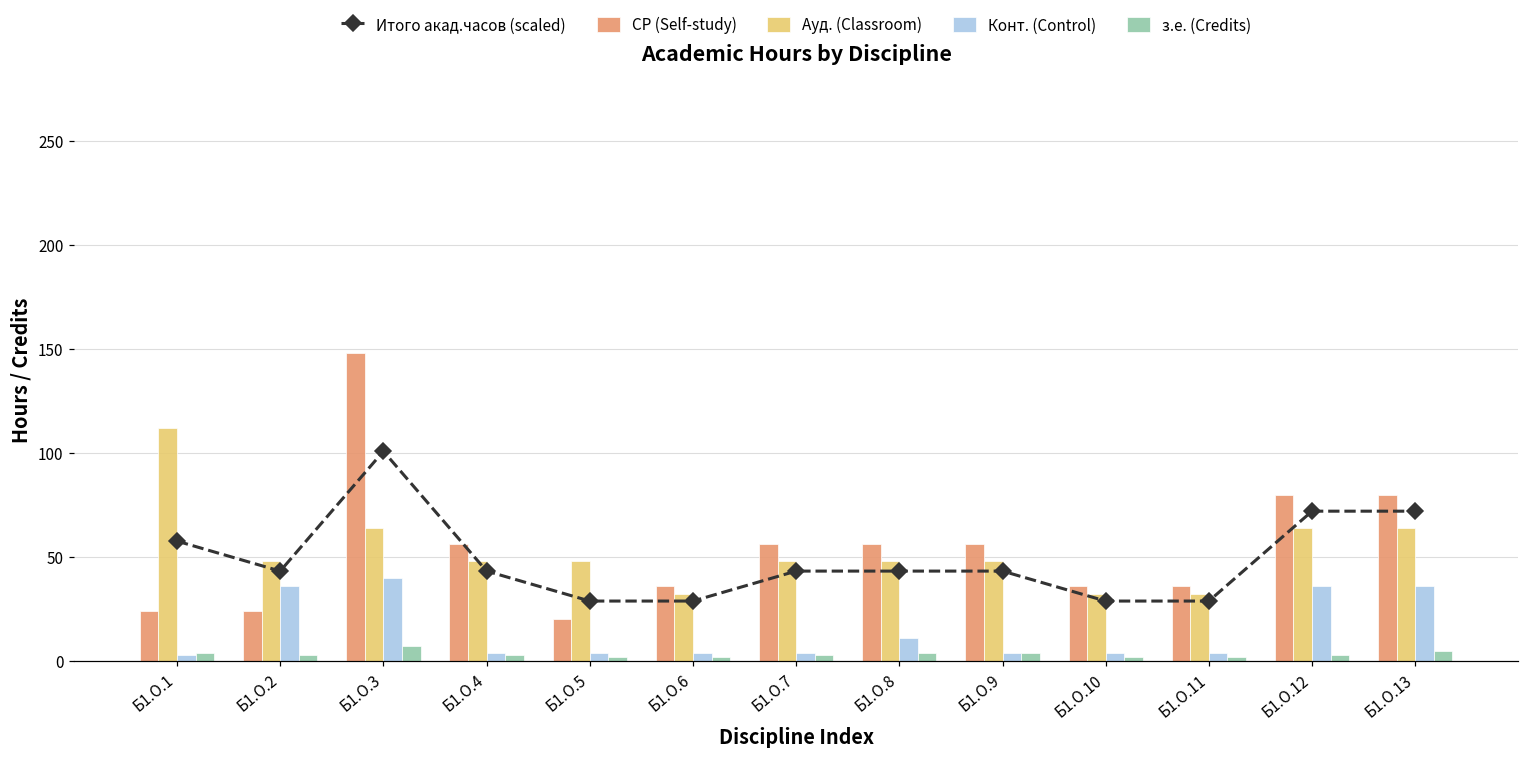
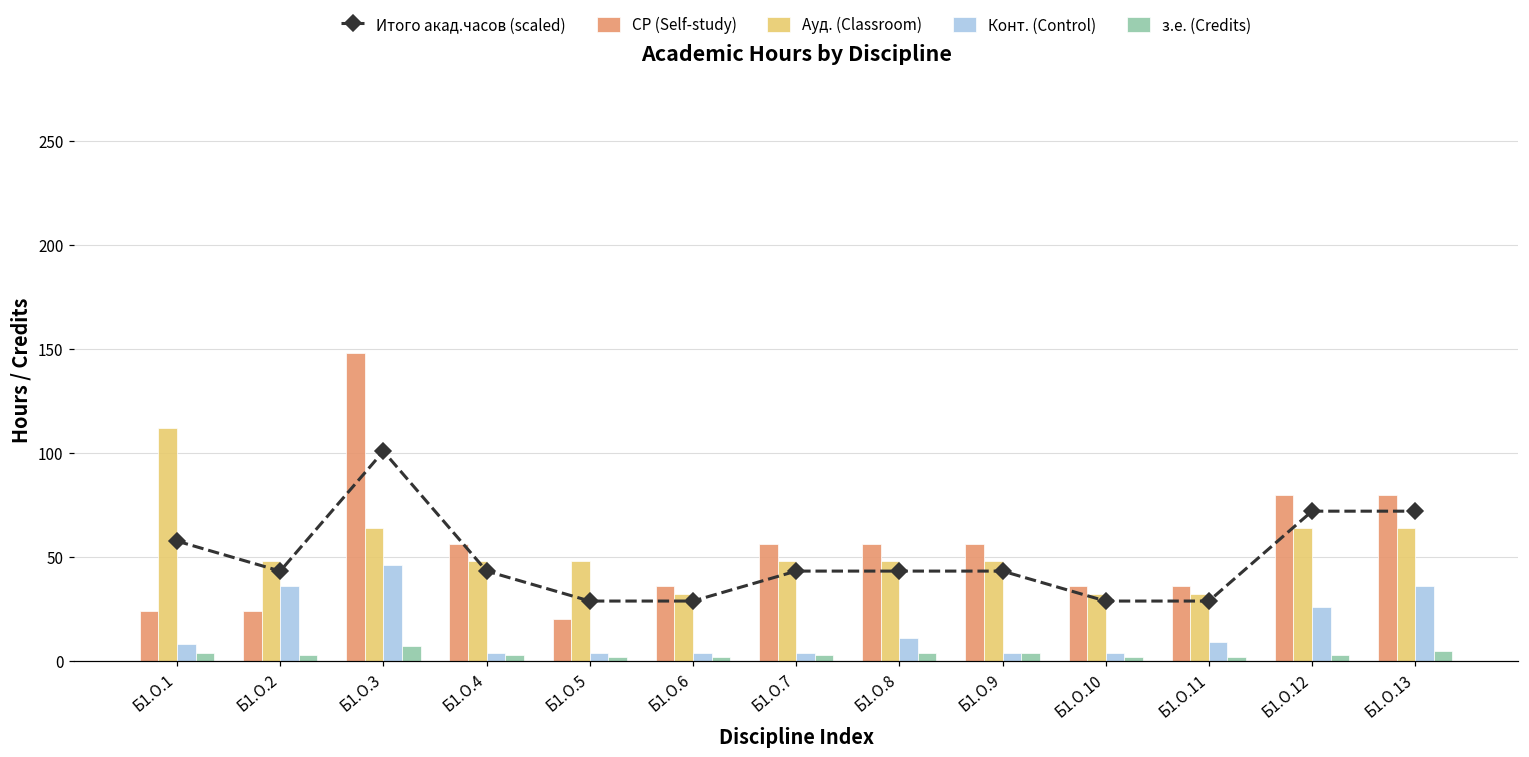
  {
    "Итого акад.часов (scaled)": {
      "Б1.О.1": 58,
      "Б1.О.2": 43,
      "Б1.О.3": 101,
      "Б1.О.4": 43,
      "Б1.О.5": 29,
      "Б1.О.6": 29,
      "Б1.О.7": 43,
      "Б1.О.8": 43,
      "Б1.О.9": 43,
      "Б1.О.10": 29,
      "Б1.О.11": 29,
      "Б1.О.12": 72,
      "Б1.О.13": 72
    },
    "Конт. (Control)": {
-     "Б1.О.1": 3,
+     "Б1.О.1": 8,
      "Б1.О.2": 36,
-     "Б1.О.3": 40,
+     "Б1.О.3": 46,
      "Б1.О.4": 4,
      "Б1.О.5": 4,
      "Б1.О.6": 4,
      "Б1.О.7": 4,
      "Б1.О.8": 11,
      "Б1.О.9": 4,
      "Б1.О.10": 4,
-     "Б1.О.11": 4,
-     "Б1.О.12": 36,
+     "Б1.О.11": 9,
+     "Б1.О.12": 26,
      "Б1.О.13": 36
    },
    "з.е. (Credits)": {
      "Б1.О.1": 4,
      "Б1.О.2": 3,
      "Б1.О.3": 7,
      "Б1.О.4": 3,
      "Б1.О.5": 2,
      "Б1.О.6": 2,
      "Б1.О.7": 3,
      "Б1.О.8": 4,
      "Б1.О.9": 4,
      "Б1.О.10": 2,
      "Б1.О.11": 2,
      "Б1.О.12": 3,
      "Б1.О.13": 5
    }
  }
